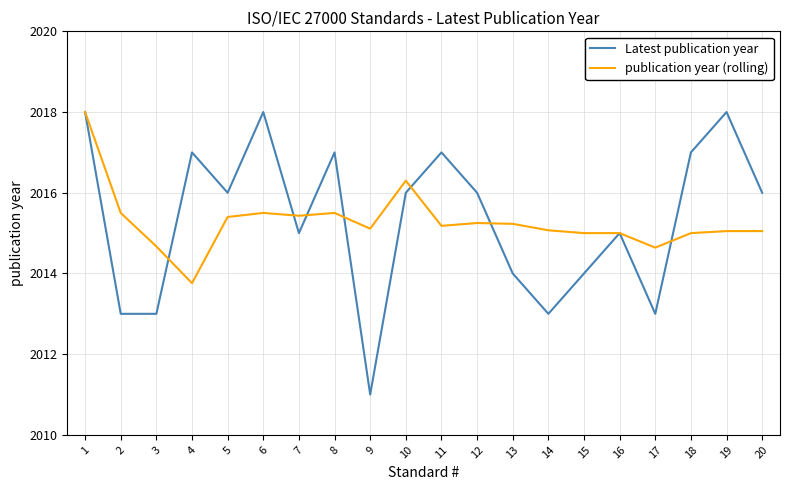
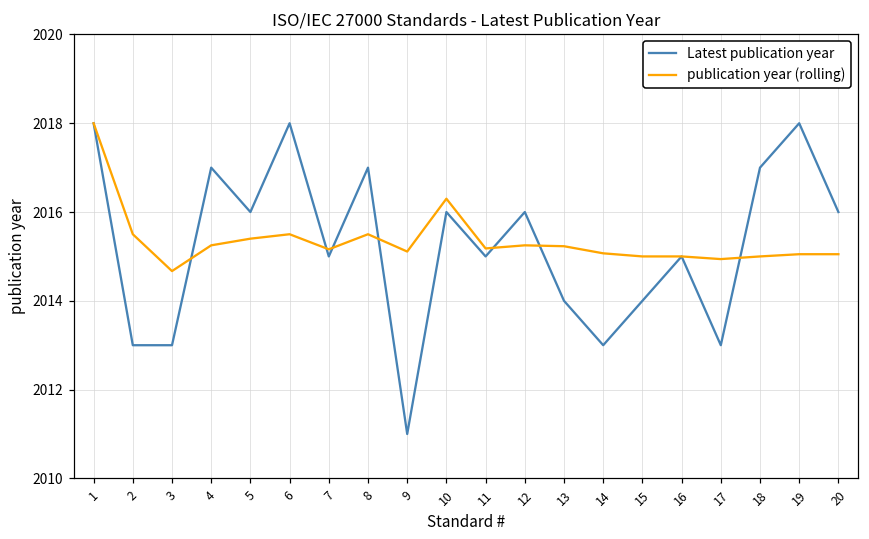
  {
    "Latest publication year": {
      "2": 2013,
      "3": 2013,
      "4": 2017,
      "5": 2016,
      "6": 2018,
      "7": 2015,
      "8": 2017,
      "9": 2011,
      "10": 2016,
-     "11": 2017,
+     "11": 2015,
      "12": 2016,
      "13": 2014,
      "14": 2013,
      "15": 2014,
      "17": 2013,
      "18": 2017,
      "19": 2018,
      "20": 2016
    },
    "publication year (rolling)": {
      "2": 2015.5,
      "3": 2014.7,
-     "4": 2013.8,
+     "4": 2015.3,
      "5": 2015.4,
      "6": 2015.5,
-     "7": 2015.4,
+     "7": 2015.2,
      "8": 2015.5,
      "9": 2015.1,
      "10": 2016.3,
      "11": 2015.2,
      "12": 2015.3,
      "13": 2015.2,
      "14": 2015.1,
      "15": 2015.0,
-     "17": 2014.6,
+     "17": 2014.9,
      "18": 2015.0,
      "19": 2015.1,
      "20": 2015.1
    }
  }
